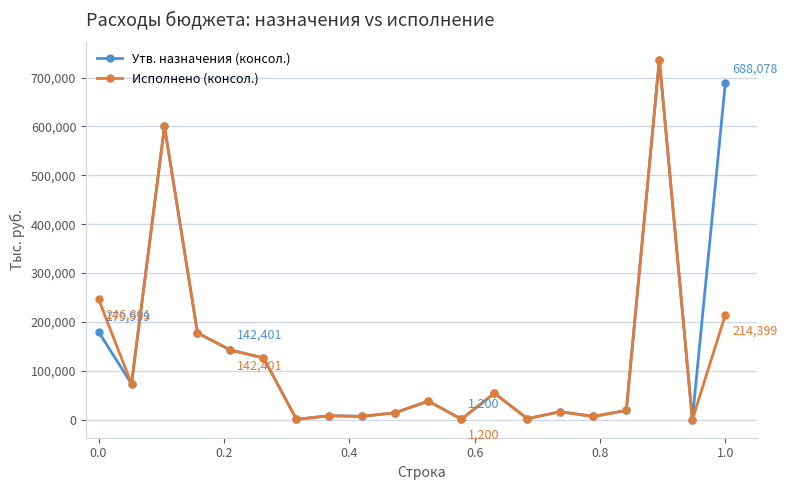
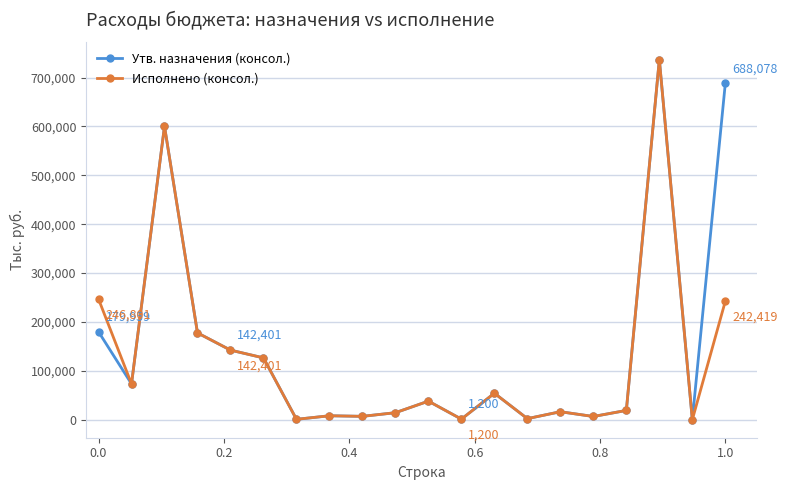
  {
    "Утв. назначения (консол.)": {
      "1.0": "688,078"
    },
    "Исполнено (консол.)": {
-     "1.0": "214,399"
+     "1.0": "242,419"
    }
  }
